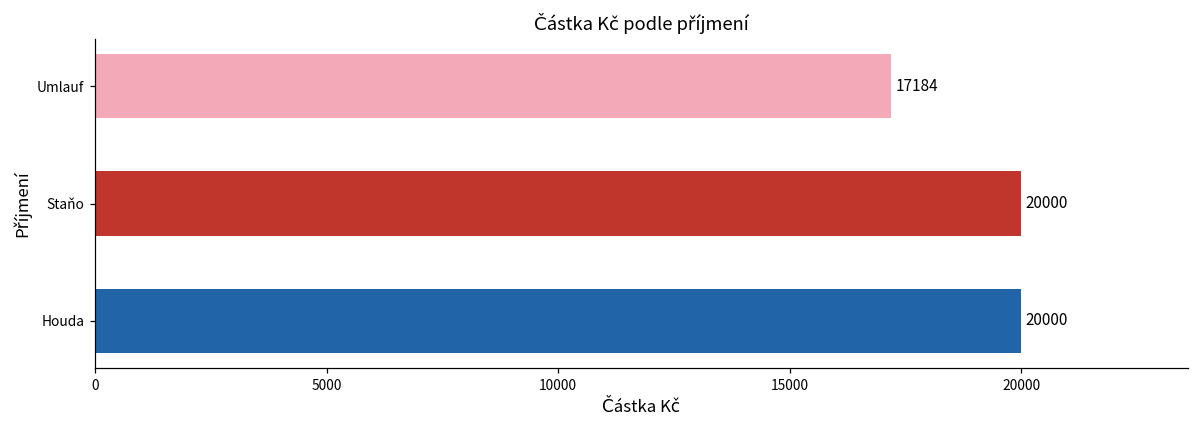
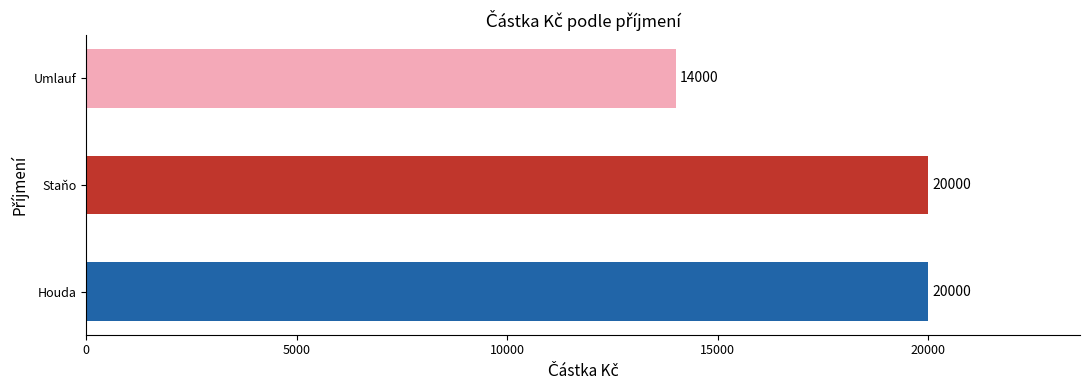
  {
-   "Umlauf": 17184,
+   "Umlauf": 14000,
    "Staňo": 20000,
    "Houda": 20000
  }
